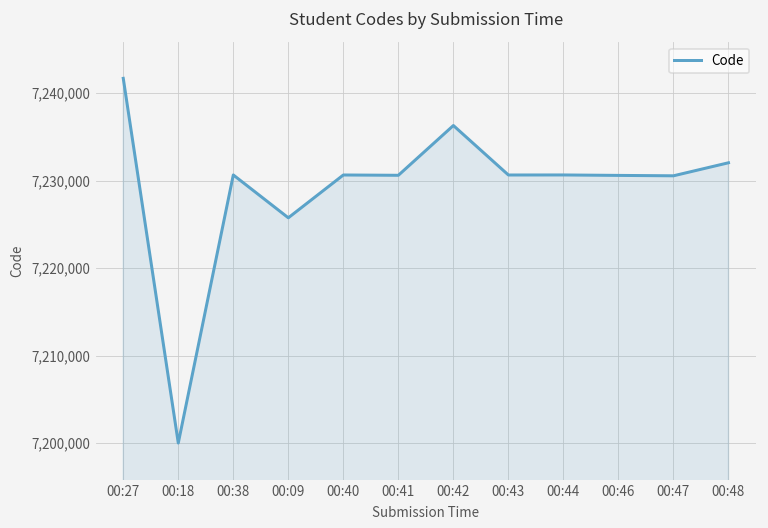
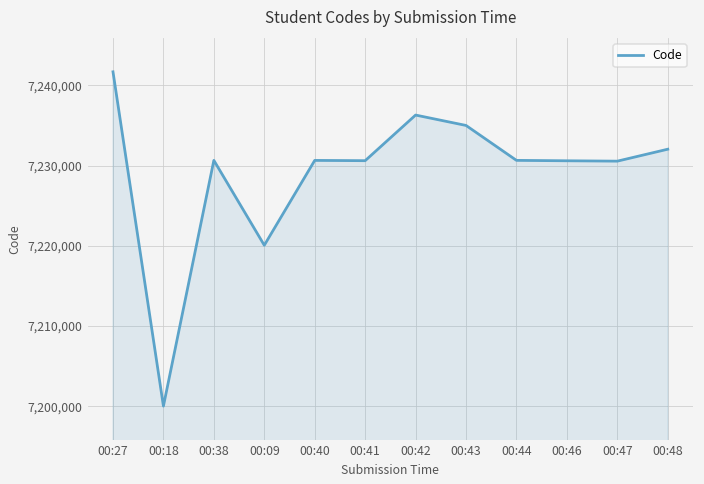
  {
    "00:27": "7,242,000",
    "00:18": "7,200,000",
    "00:38": "7,231,000",
-   "00:09": "7,226,000",
+   "00:09": "7,220,000",
    "00:40": "7,231,000",
    "00:41": "7,231,000",
    "00:42": "7,236,000",
-   "00:43": "7,231,000",
+   "00:43": "7,235,000",
    "00:44": "7,231,000",
    "00:46": "7,231,000",
    "00:47": "7,231,000",
    "00:48": "7,232,000"
  }
